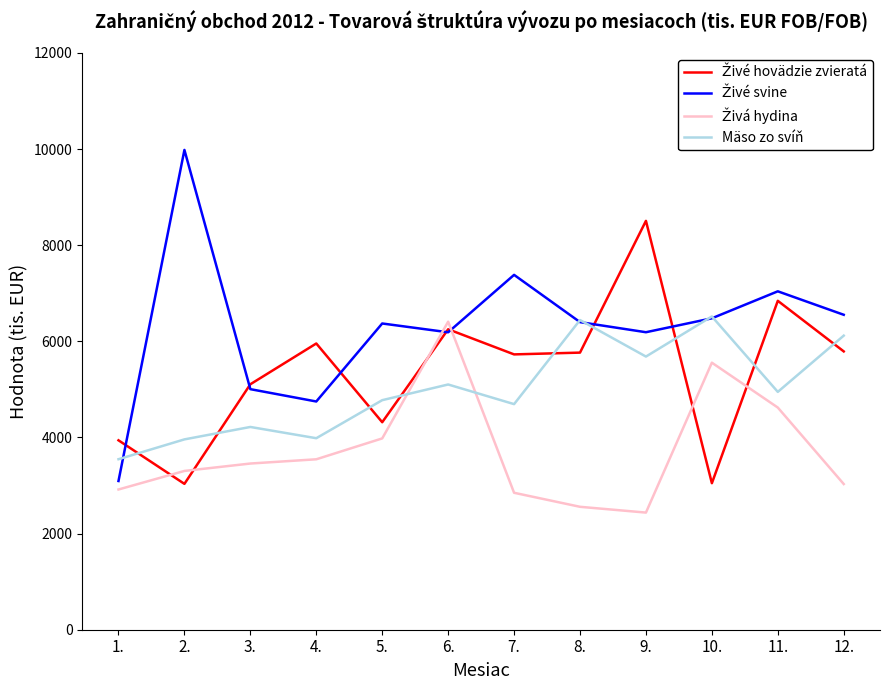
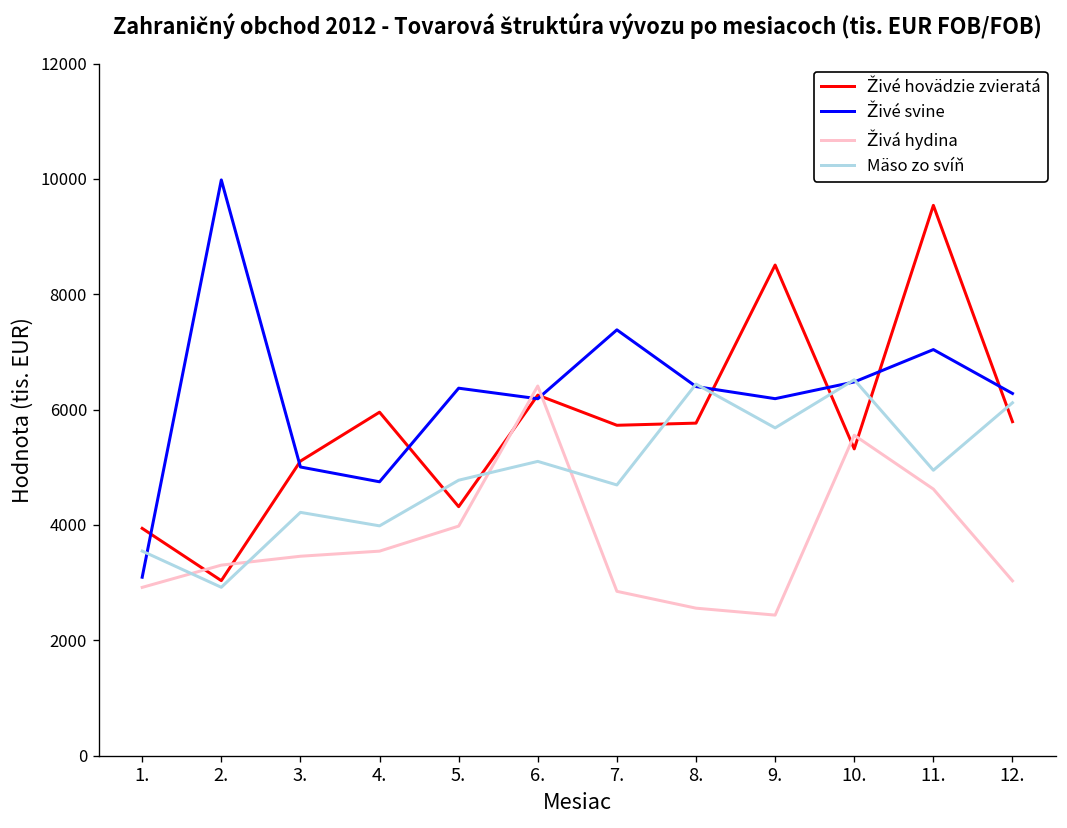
  {
    "Živé hovädzie zvieratá": {
      "1.": 3900,
      "2.": 3000,
      "3.": 5100,
      "4.": 6000,
      "5.": 4300,
      "6.": 6300,
      "7.": 5700,
      "8.": 5800,
      "9.": 8500,
-     "10.": 3000,
-     "11.": 6800,
+     "10.": 5300,
+     "11.": 9500,
      "12.": 5800
    },
    "Živé svine": {
      "1.": 3100,
      "2.": 10000,
      "3.": 5000,
      "4.": 4700,
      "5.": 6400,
      "6.": 6200,
      "7.": 7400,
      "9.": 6200,
      "11.": 7000,
-     "12.": 6600
+     "12.": 6300
    },
    "Živá hydina": {
      "1.": 2900,
      "2.": 3300,
      "3.": 3500,
      "4.": 3500,
      "5.": 4000,
      "6.": 6400,
      "7.": 2800,
      "8.": 2600,
      "9.": 2400,
      "10.": 5600,
      "11.": 4600,
      "12.": 3000
    },
    "Mäso zo svíň": {
      "1.": 3500,
-     "2.": 4000,
+     "2.": 2900,
      "3.": 4200,
      "4.": 4000,
      "5.": 4800,
      "6.": 5100,
      "7.": 4700,
      "9.": 5700,
      "11.": 4900,
      "12.": 6100
    }
  }
